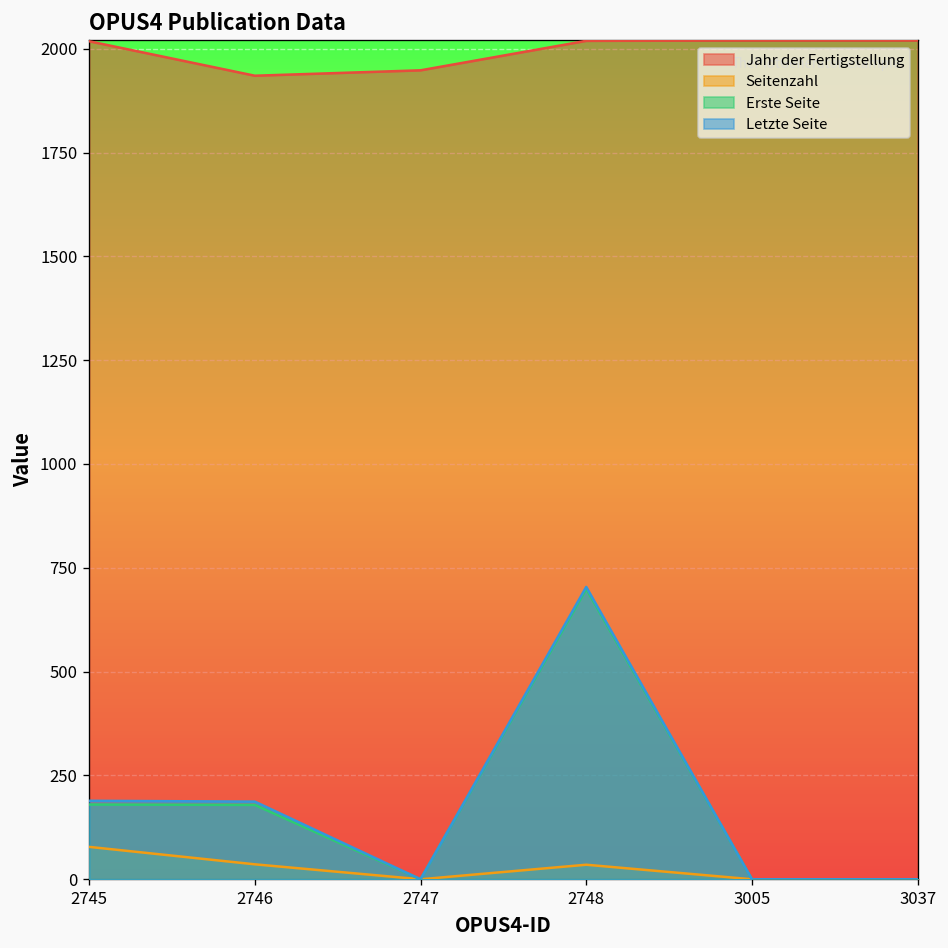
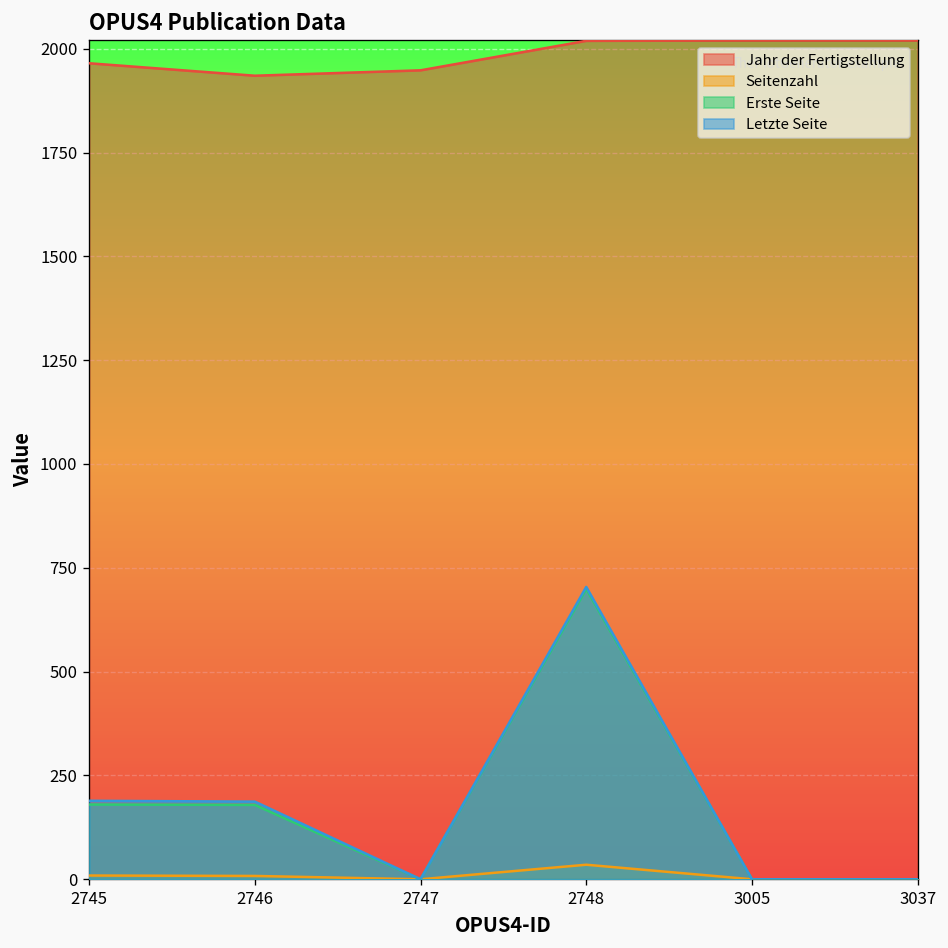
  {
    "Jahr der Fertigstellung": {
-     "2745": 2020,
+     "2745": 1970,
      "2746": 1940,
      "2747": 1950,
      "2748": 2020,
      "3005": 2020,
      "3037": 2020
    },
    "Seitenzahl": {
-     "2745": 80,
-     "2746": 40,
+     "2745": 10,
+     "2746": 10,
      "2748": 40
    },
    "Erste Seite": {
      "2745": 180,
      "2746": 180
    },
    "Letzte Seite": {
      "2745": 190,
      "2746": 190
    }
  }
